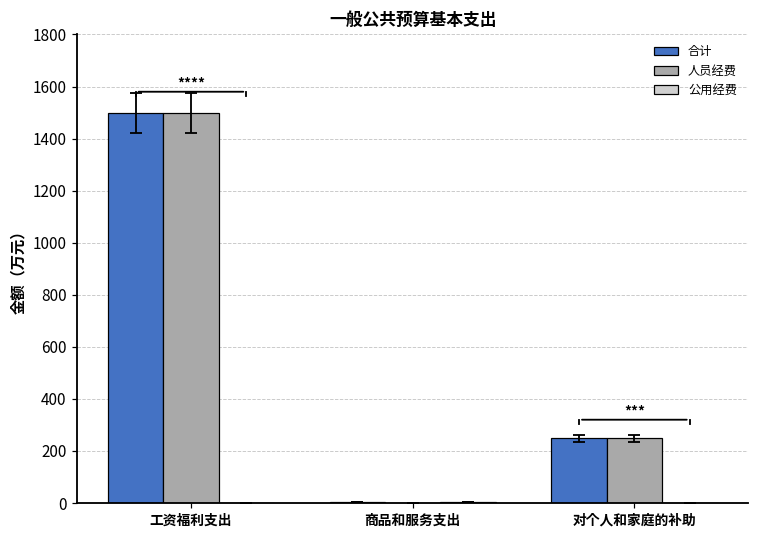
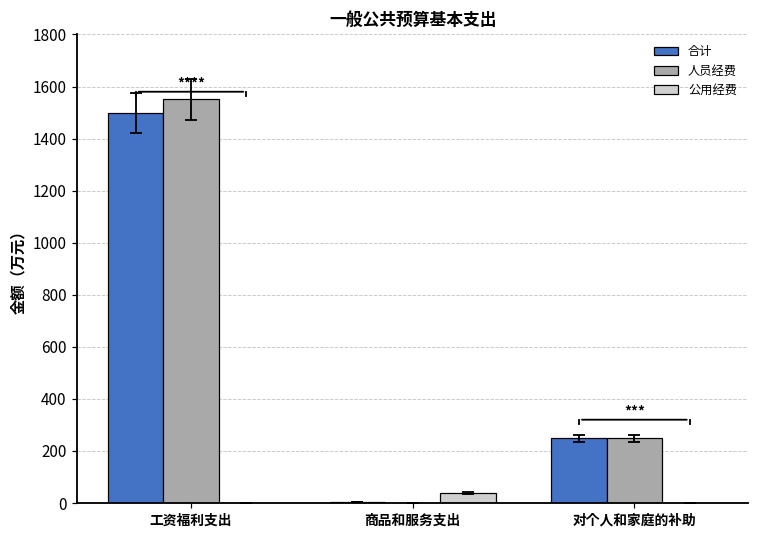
  {
    "人员经费": {
-     "工资福利支出": 1500,
+     "工资福利支出": 1550,
      "商品和服务支出": 0,
      "对个人和家庭的补助": 250
    },
    "公用经费": {
      "工资福利支出": 0,
-     "商品和服务支出": 0,
+     "商品和服务支出": 40,
      "对个人和家庭的补助": 0
    }
  }
